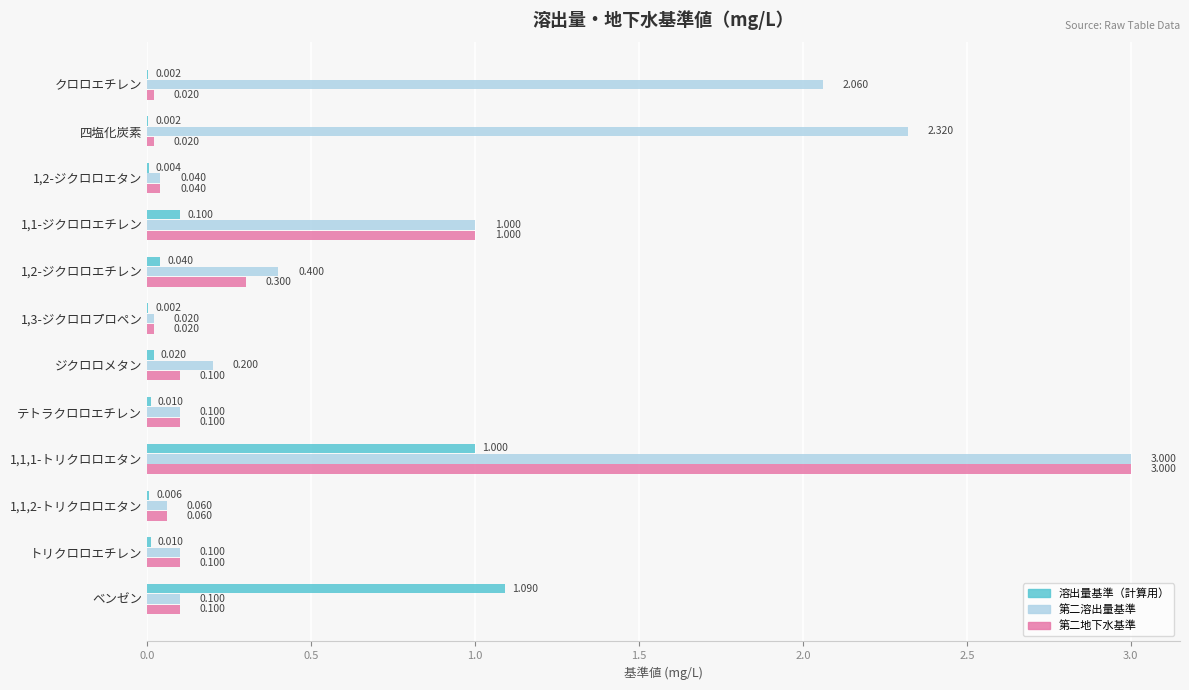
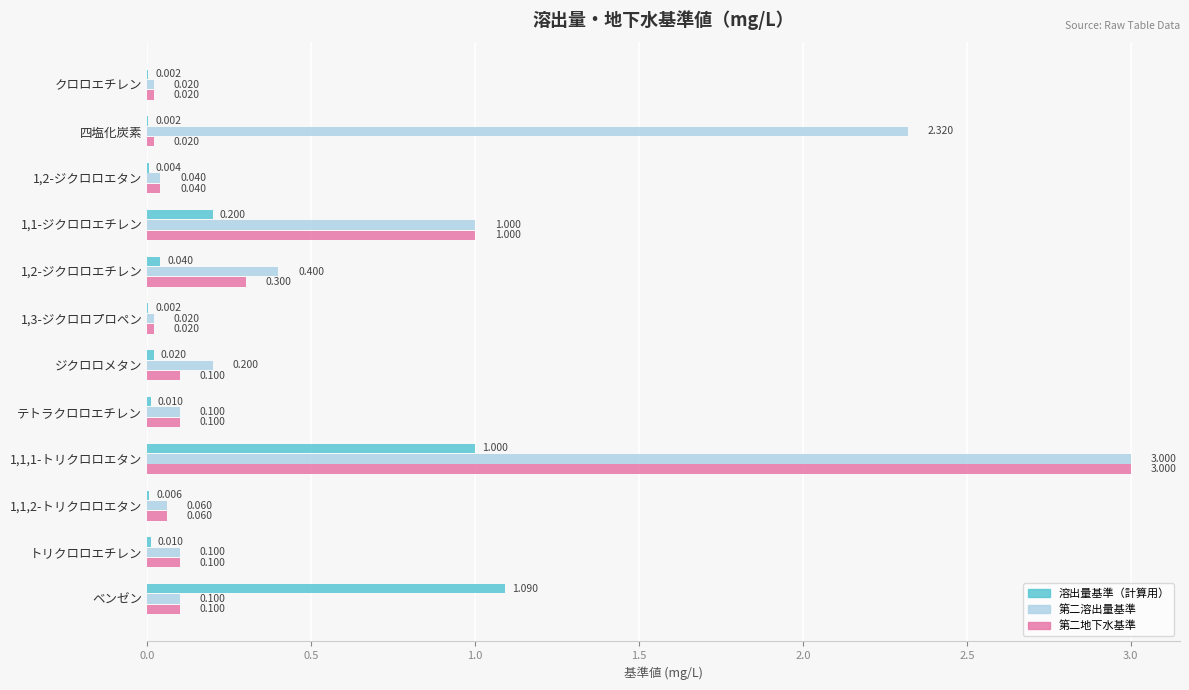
  {
    "溶出量基準（計算用）": {
      "クロロエチレン": 0.002,
      "四塩化炭素": 0.002,
      "1,2-ジクロロエタン": 0.004,
-     "1,1-ジクロロエチレン": 0.100,
+     "1,1-ジクロロエチレン": 0.200,
      "1,2-ジクロロエチレン": 0.040,
      "1,3-ジクロロプロペン": 0.002,
      "ジクロロメタン": 0.020,
      "テトラクロロエチレン": 0.010,
      "1,1,1-トリクロロエタン": 1.000,
      "1,1,2-トリクロロエタン": 0.006,
      "トリクロロエチレン": 0.010,
      "ベンゼン": 1.090
    },
    "第二溶出量基準": {
-     "クロロエチレン": 2.060,
+     "クロロエチレン": 0.020,
      "四塩化炭素": 2.320,
      "1,2-ジクロロエタン": 0.040,
      "1,1-ジクロロエチレン": 1.000,
      "1,2-ジクロロエチレン": 0.400,
      "1,3-ジクロロプロペン": 0.020,
      "ジクロロメタン": 0.200,
      "テトラクロロエチレン": 0.100,
      "1,1,1-トリクロロエタン": 3.000,
      "1,1,2-トリクロロエタン": 0.060,
      "トリクロロエチレン": 0.100,
      "ベンゼン": 0.100
    },
    "第二地下水基準": {
      "クロロエチレン": 0.020,
      "四塩化炭素": 0.020,
      "1,2-ジクロロエタン": 0.040,
      "1,1-ジクロロエチレン": 1.000,
      "1,2-ジクロロエチレン": 0.300,
      "1,3-ジクロロプロペン": 0.020,
      "ジクロロメタン": 0.100,
      "テトラクロロエチレン": 0.100,
      "1,1,1-トリクロロエタン": 3.000,
      "1,1,2-トリクロロエタン": 0.060,
      "トリクロロエチレン": 0.100,
      "ベンゼン": 0.100
    }
  }
